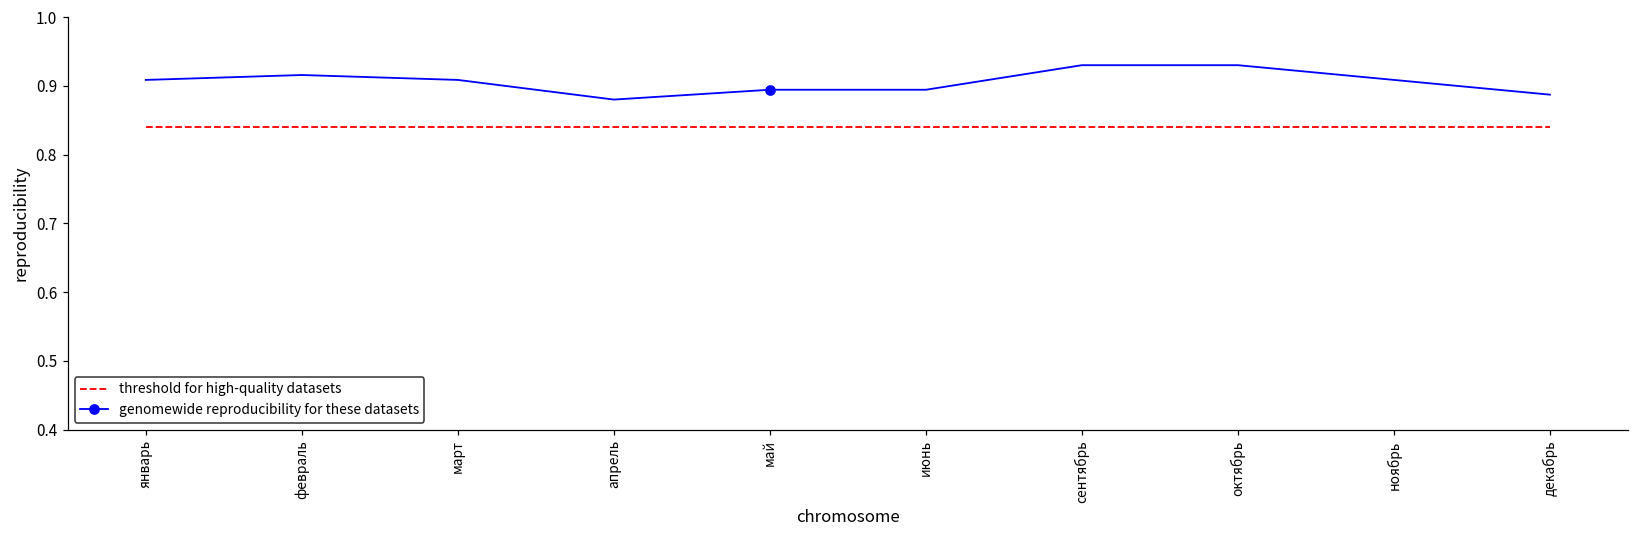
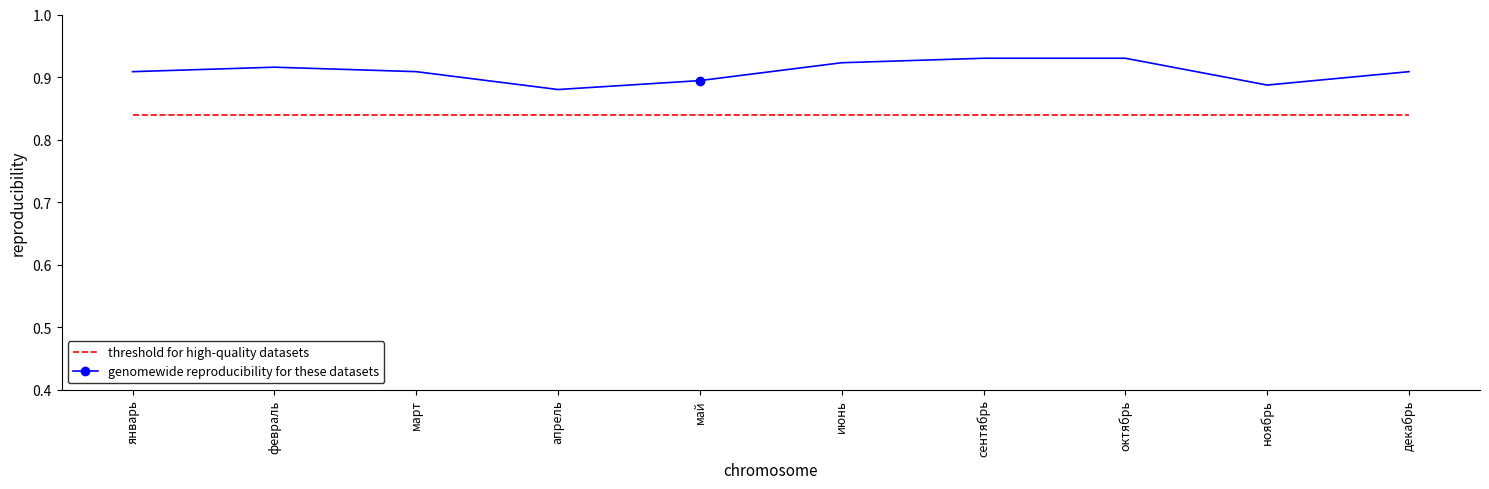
  {
    "threshold for high-quality datasets": {
      "январь": 0.84,
      "февраль": 0.84,
      "март": 0.84,
      "апрель": 0.84,
      "май": 0.84,
      "июнь": 0.84,
      "сентябрь": 0.84,
      "октябрь": 0.84,
      "ноябрь": 0.84,
      "декабрь": 0.84
    },
    "genomewide reproducibility for these datasets": {
      "январь": 0.91,
      "февраль": 0.92,
      "март": 0.91,
      "апрель": 0.88,
      "май": 0.89,
-     "июнь": 0.89,
+     "июнь": 0.92,
      "сентябрь": 0.93,
      "октябрь": 0.93,
-     "ноябрь": 0.91,
-     "декабрь": 0.89
+     "ноябрь": 0.89,
+     "декабрь": 0.91
    }
  }
